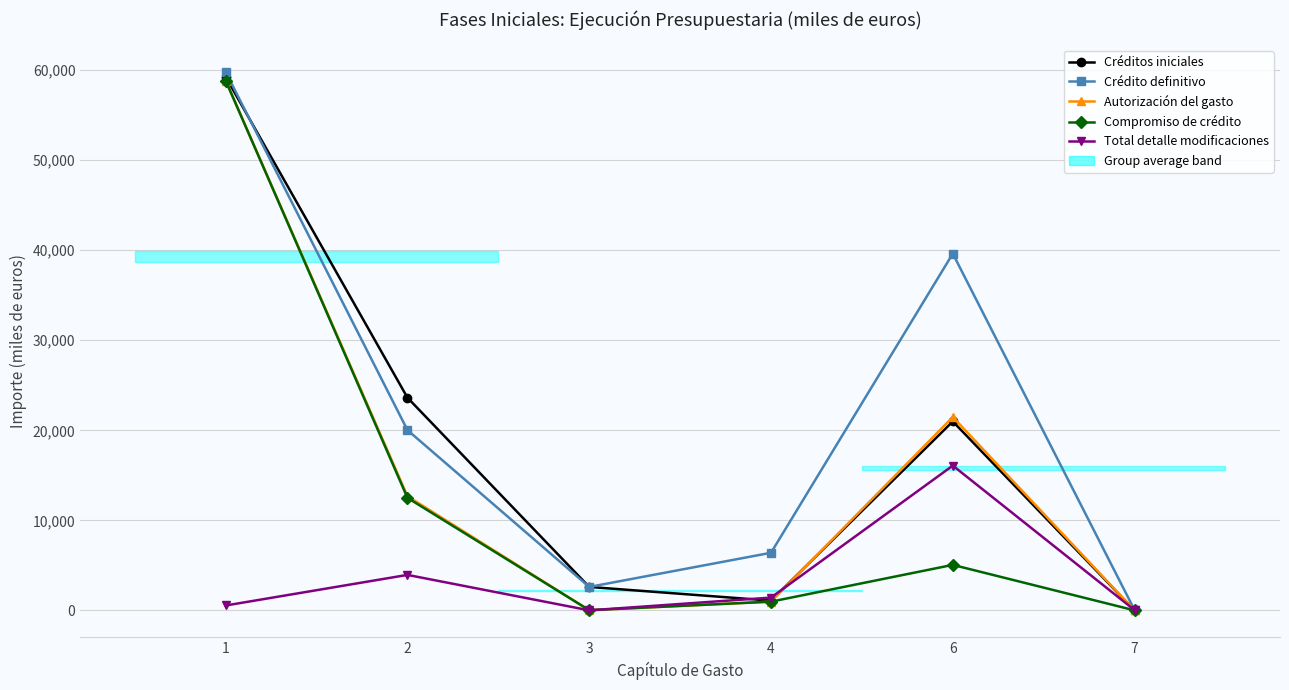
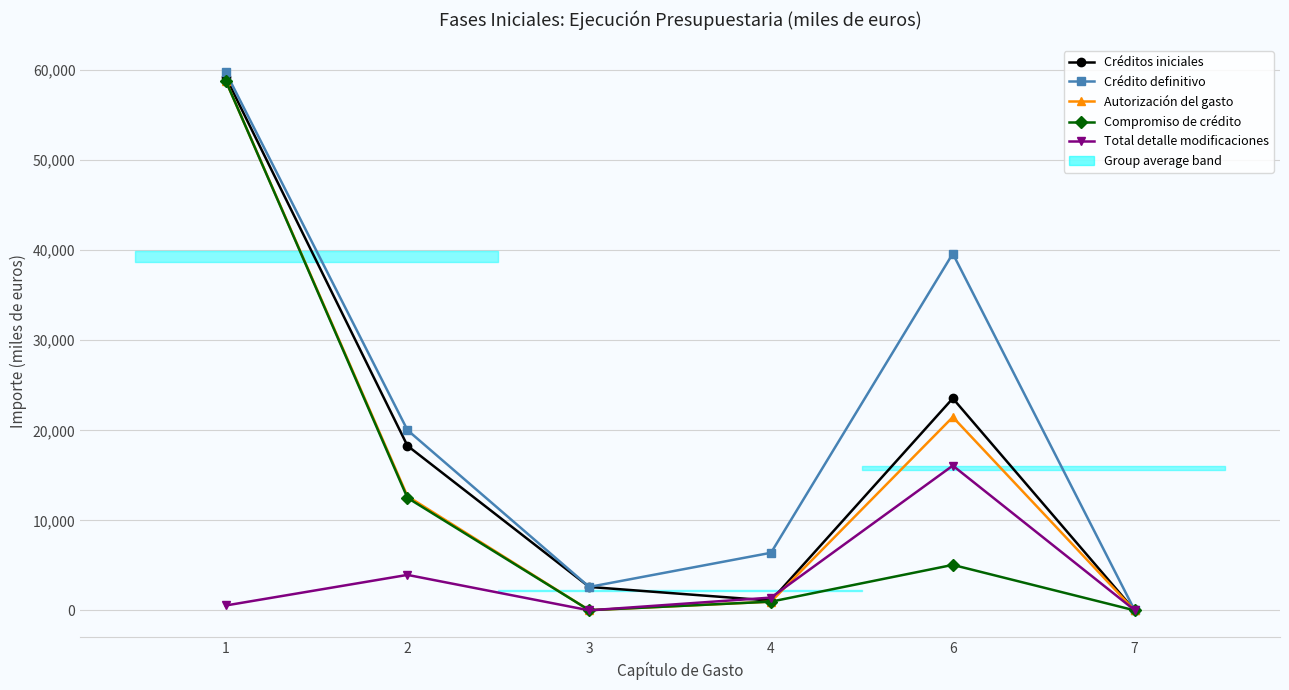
  {
    "Créditos iniciales": {
      "1": "59,000",
-     "2": "24,000",
-     "6": "21,000"
+     "2": "18,000",
+     "6": "24,000"
    },
    "Crédito definitivo": {
      "1": "60,000",
      "2": "20,000",
      "4": "6,000",
      "6": "40,000"
    },
    "Autorización del gasto": {
      "6": "21,000"
    },
    "Compromiso de crédito": {
      "6": "5,000"
    },
    "Total detalle modificaciones": {
      "1": "1,000",
      "2": "4,000",
      "4": "1,000",
      "6": "16,000"
    }
  }
